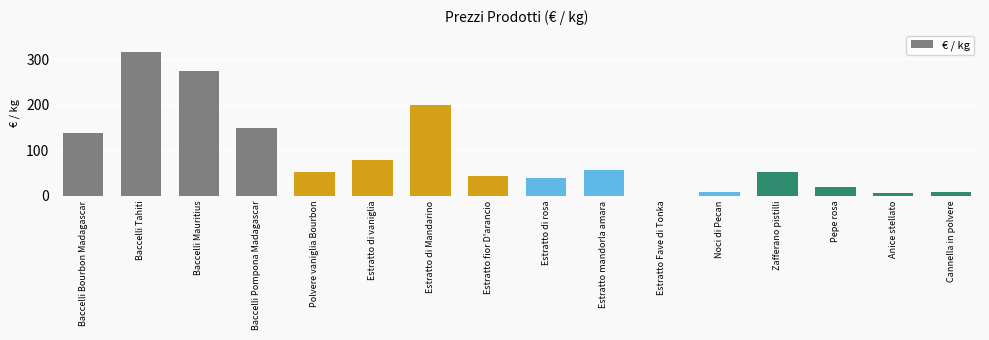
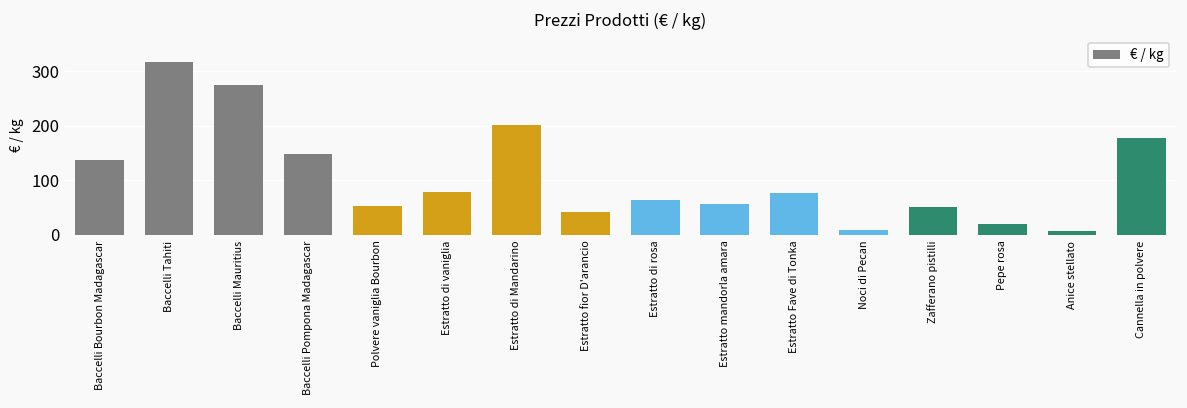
  {
    "Baccelli Bourbon Madagascar": 140,
    "Baccelli Tahiti": 320,
    "Baccelli Mauritius": 270,
    "Baccelli Pompona Madagascar": 150,
    "Polvere vaniglia Bourbon": 50,
    "Estratto di vaniglia": 80,
    "Estratto di Mandarino": 200,
    "Estratto fior D'arancio": 40,
-   "Estratto di rosa": 40,
+   "Estratto di rosa": 60,
    "Estratto mandorla amara": 60,
-   "Estratto Fave di Tonka": 0,
+   "Estratto Fave di Tonka": 80,
    "Noci di Pecan": 10,
    "Zafferano pistilli": 50,
    "Pepe rosa": 20,
    "Anice stellato": 10,
-   "Cannella in polvere": 10
+   "Cannella in polvere": 180
  }
